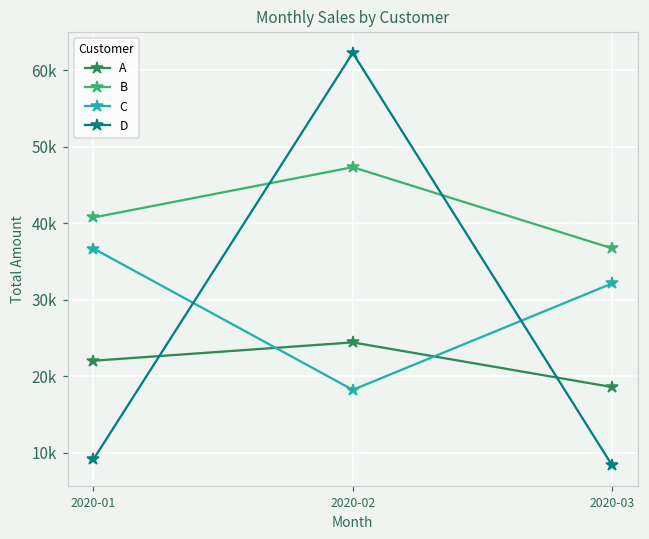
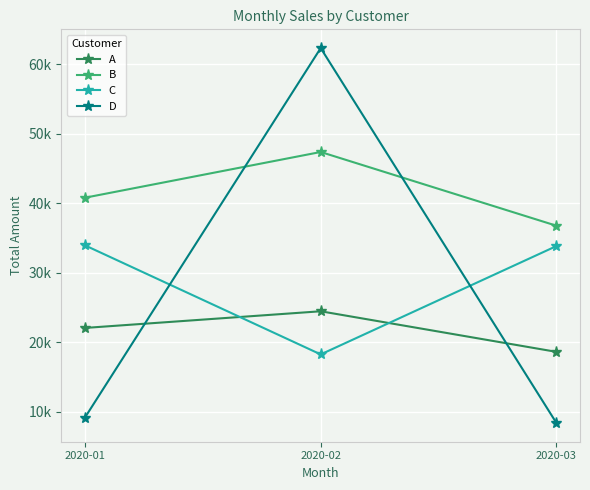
  {
    "C": {
-     "2020-01": 37000,
+     "2020-01": 34000,
      "2020-02": 18000,
-     "2020-03": 32000
+     "2020-03": 34000
    },
    "D": {
      "2020-01": 9000,
      "2020-02": 62000,
      "2020-03": 8000
    }
  }
